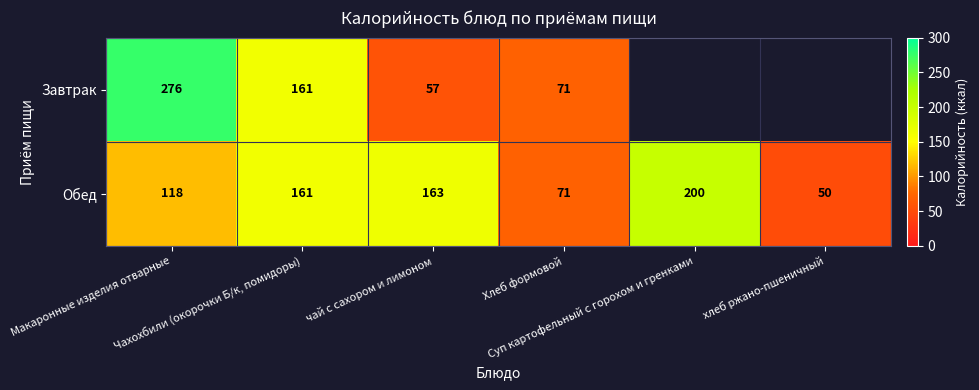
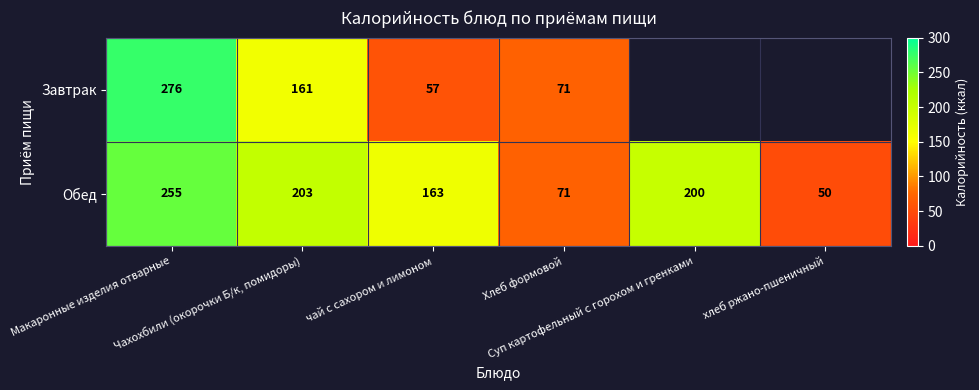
  {
    "Завтрак": {
      "Макаронные изделия отварные": 276,
      "Чахохбили (окорочки Б/к, помидоры)": 161,
      "чай с сахором и лимоном": 57,
      "Хлеб формовой": 71
    },
    "Обед": {
-     "Макаронные изделия отварные": 118,
-     "Чахохбили (окорочки Б/к, помидоры)": 161,
+     "Макаронные изделия отварные": 255,
+     "Чахохбили (окорочки Б/к, помидоры)": 203,
      "чай с сахором и лимоном": 163,
      "Хлеб формовой": 71,
      "Суп картофельный с горохом и гренками": 200,
      "хлеб ржано-пшеничный": 50
    }
  }
